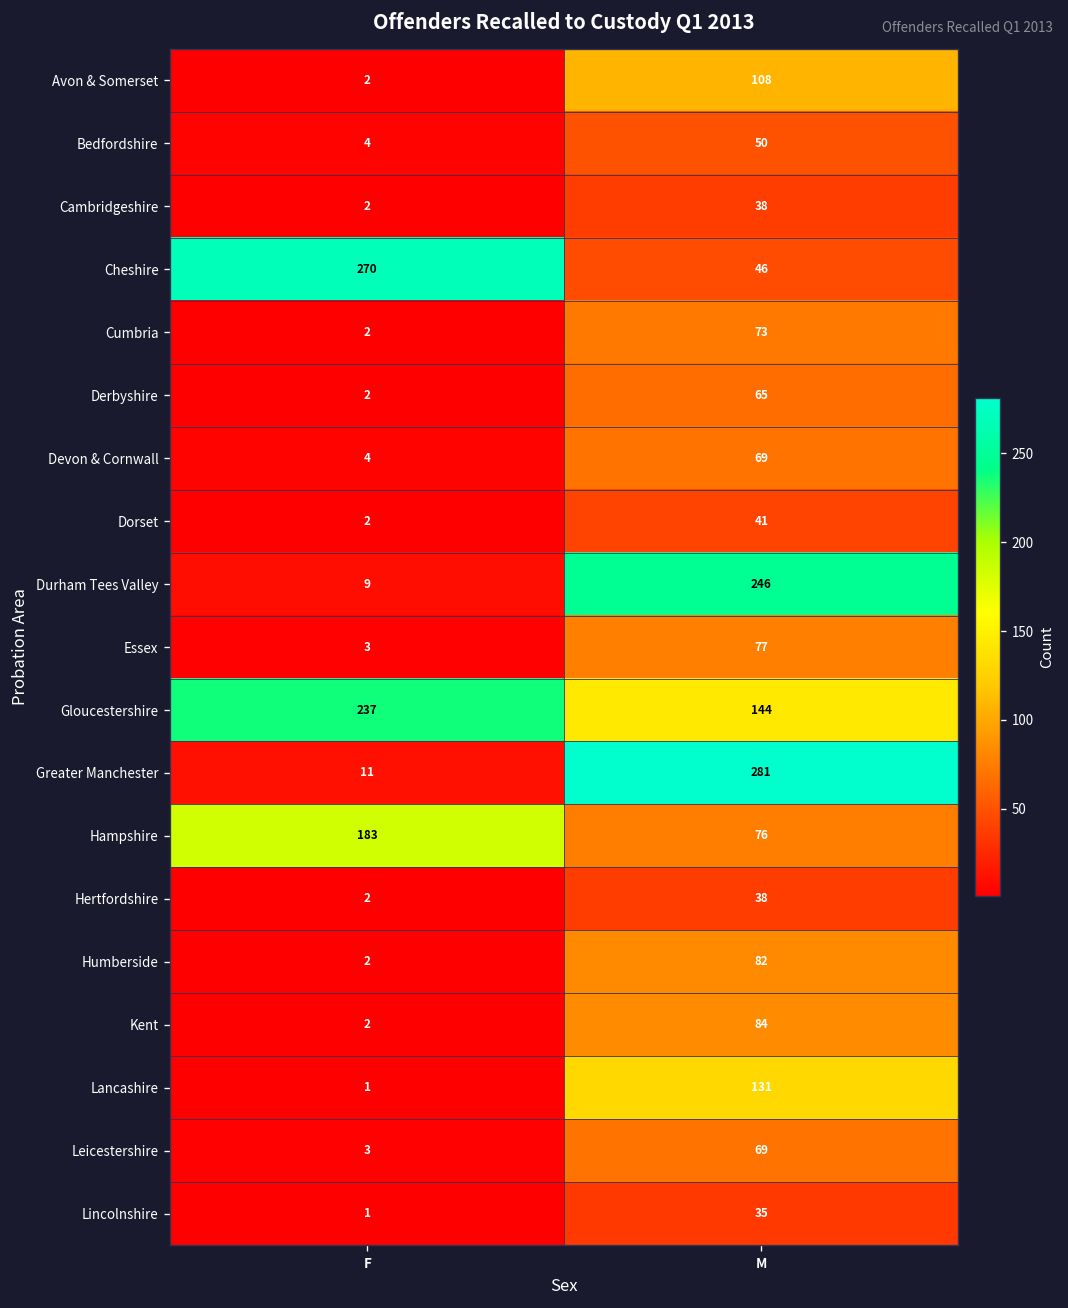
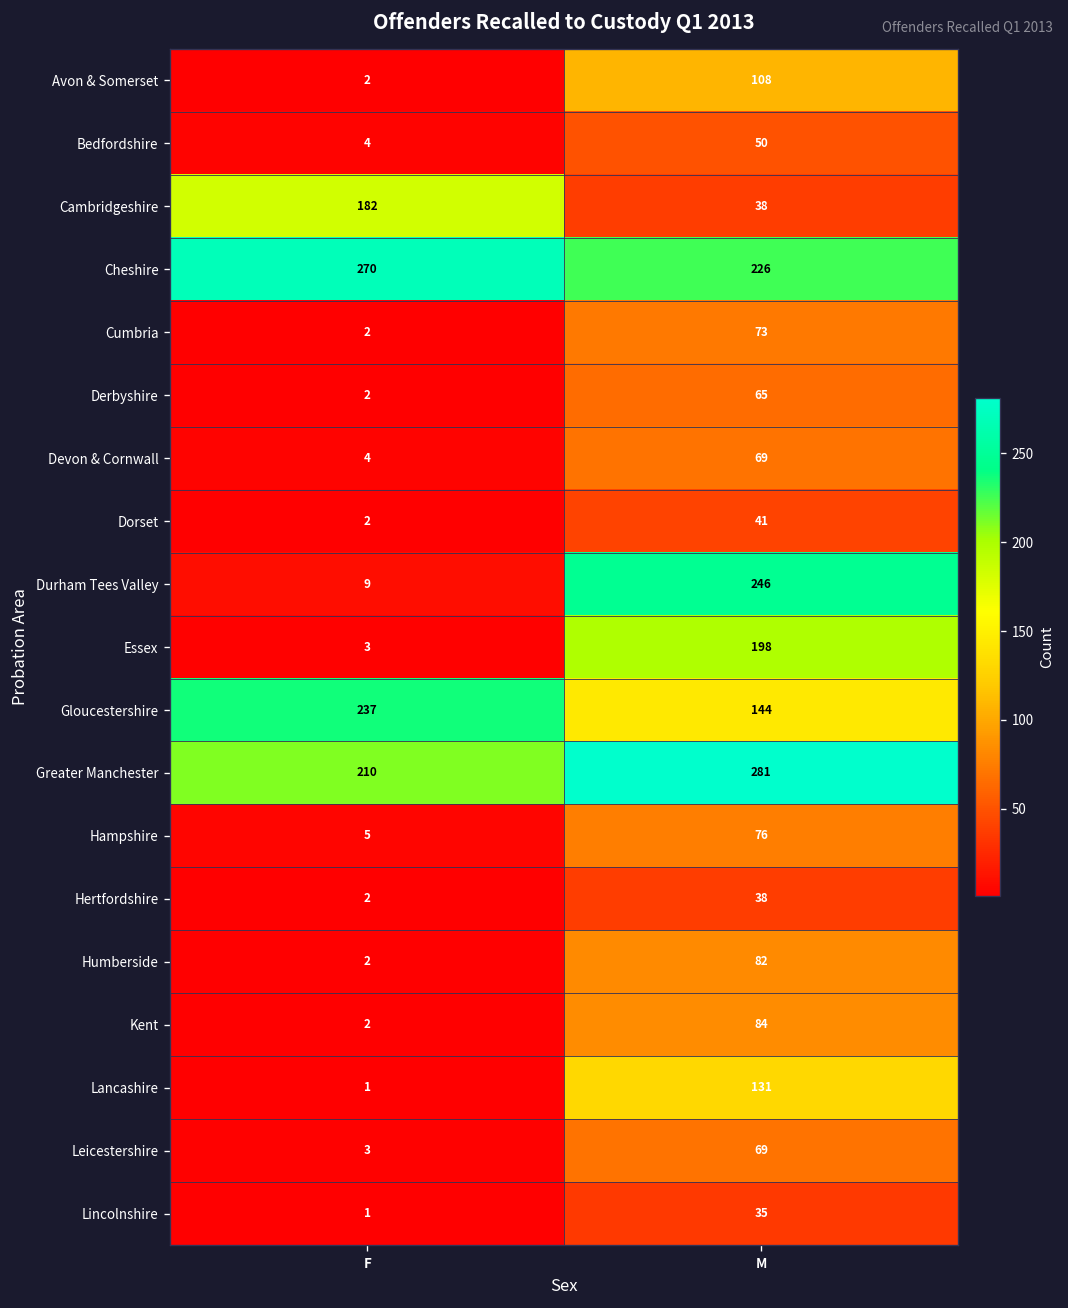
  {
    "Avon & Somerset": {
      "F": 2,
      "M": 108
    },
    "Bedfordshire": {
      "F": 4,
      "M": 50
    },
    "Cambridgeshire": {
-     "F": 2,
+     "F": 182,
      "M": 38
    },
    "Cheshire": {
      "F": 270,
-     "M": 46
+     "M": 226
    },
    "Cumbria": {
      "F": 2,
      "M": 73
    },
    "Derbyshire": {
      "F": 2,
      "M": 65
    },
    "Devon & Cornwall": {
      "F": 4,
      "M": 69
    },
    "Dorset": {
      "F": 2,
      "M": 41
    },
    "Durham Tees Valley": {
      "F": 9,
      "M": 246
    },
    "Essex": {
      "F": 3,
-     "M": 77
+     "M": 198
    },
    "Gloucestershire": {
      "F": 237,
      "M": 144
    },
    "Greater Manchester": {
-     "F": 11,
+     "F": 210,
      "M": 281
    },
    "Hampshire": {
-     "F": 183,
+     "F": 5,
      "M": 76
    },
    "Hertfordshire": {
      "F": 2,
      "M": 38
    },
    "Humberside": {
      "F": 2,
      "M": 82
    },
    "Kent": {
      "F": 2,
      "M": 84
    },
    "Lancashire": {
      "F": 1,
      "M": 131
    },
    "Leicestershire": {
      "F": 3,
      "M": 69
    },
    "Lincolnshire": {
      "F": 1,
      "M": 35
    }
  }
